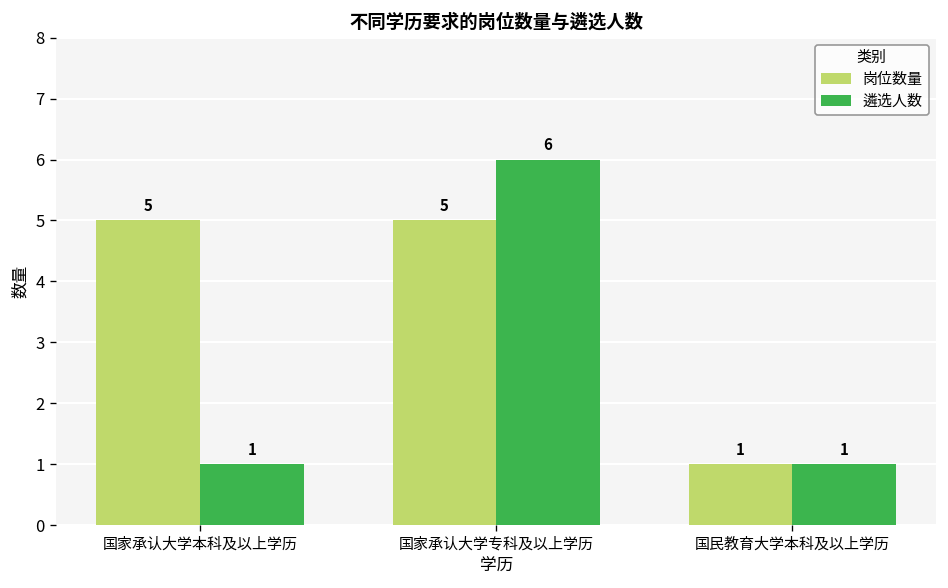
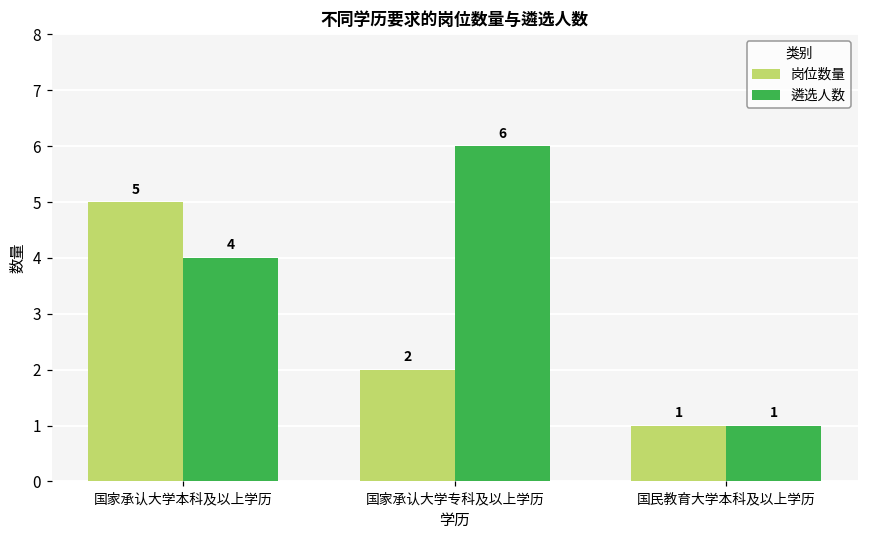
  {
    "岗位数量": {
      "国家承认大学本科及以上学历": 5,
-     "国家承认大学专科及以上学历": 5,
+     "国家承认大学专科及以上学历": 2,
      "国民教育大学本科及以上学历": 1
    },
    "遴选人数": {
-     "国家承认大学本科及以上学历": 1,
+     "国家承认大学本科及以上学历": 4,
      "国家承认大学专科及以上学历": 6,
      "国民教育大学本科及以上学历": 1
    }
  }
